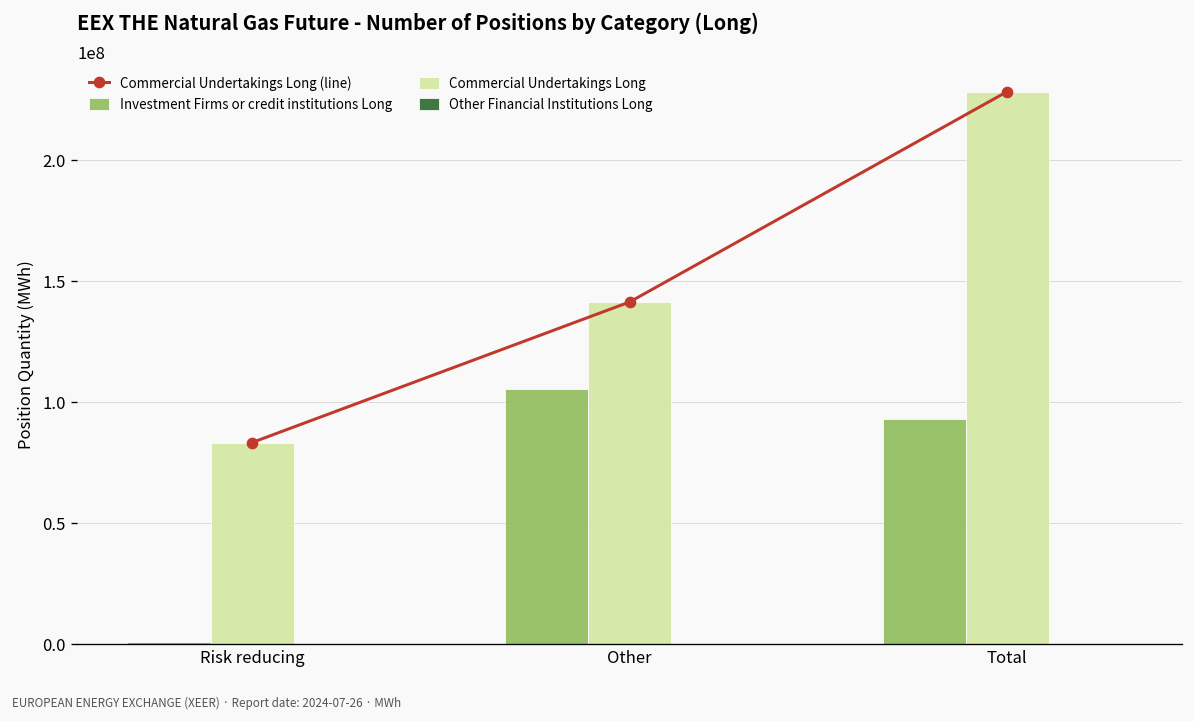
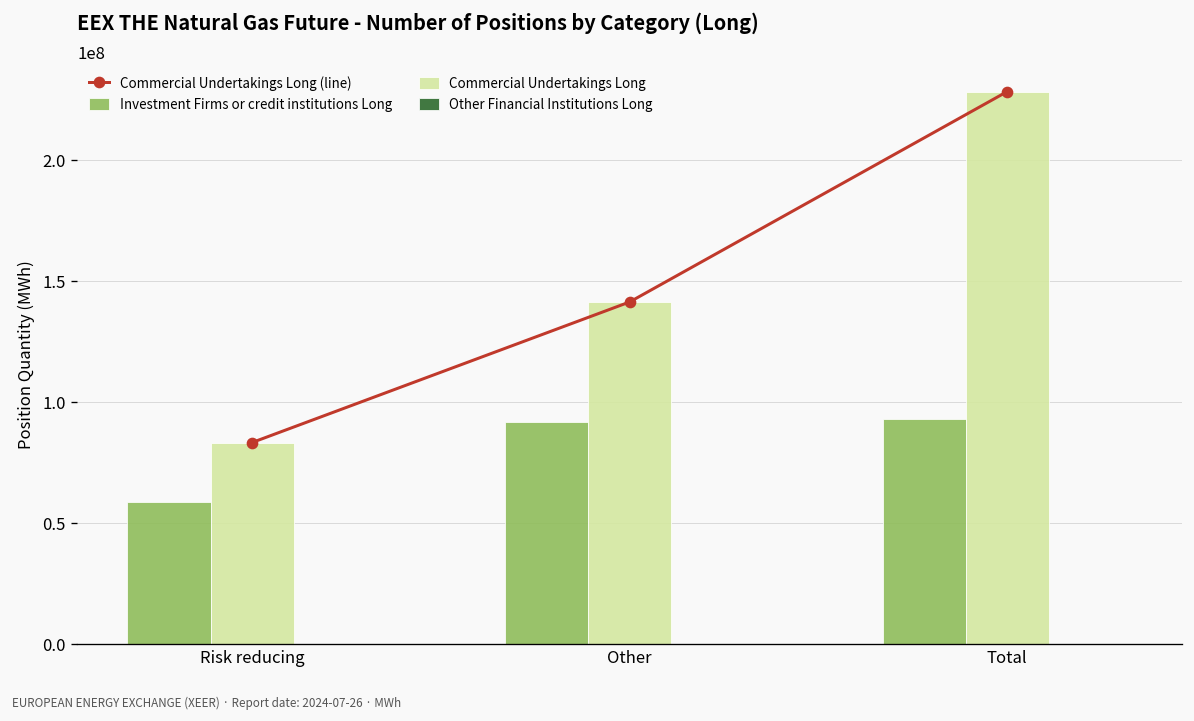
  {
    "Investment Firms or credit institutions Long": {
-     "Risk reducing": 1000000,
-     "Other": 106000000,
+     "Risk reducing": 59000000,
+     "Other": 92000000,
      "Total": 93000000
    },
    "Commercial Undertakings Long": {
      "Risk reducing": 83000000,
      "Other": 142000000,
      "Total": 228000000
    },
    "Other Financial Institutions Long": {
      "Risk reducing": 0,
      "Other": 0,
      "Total": 0
    }
  }
